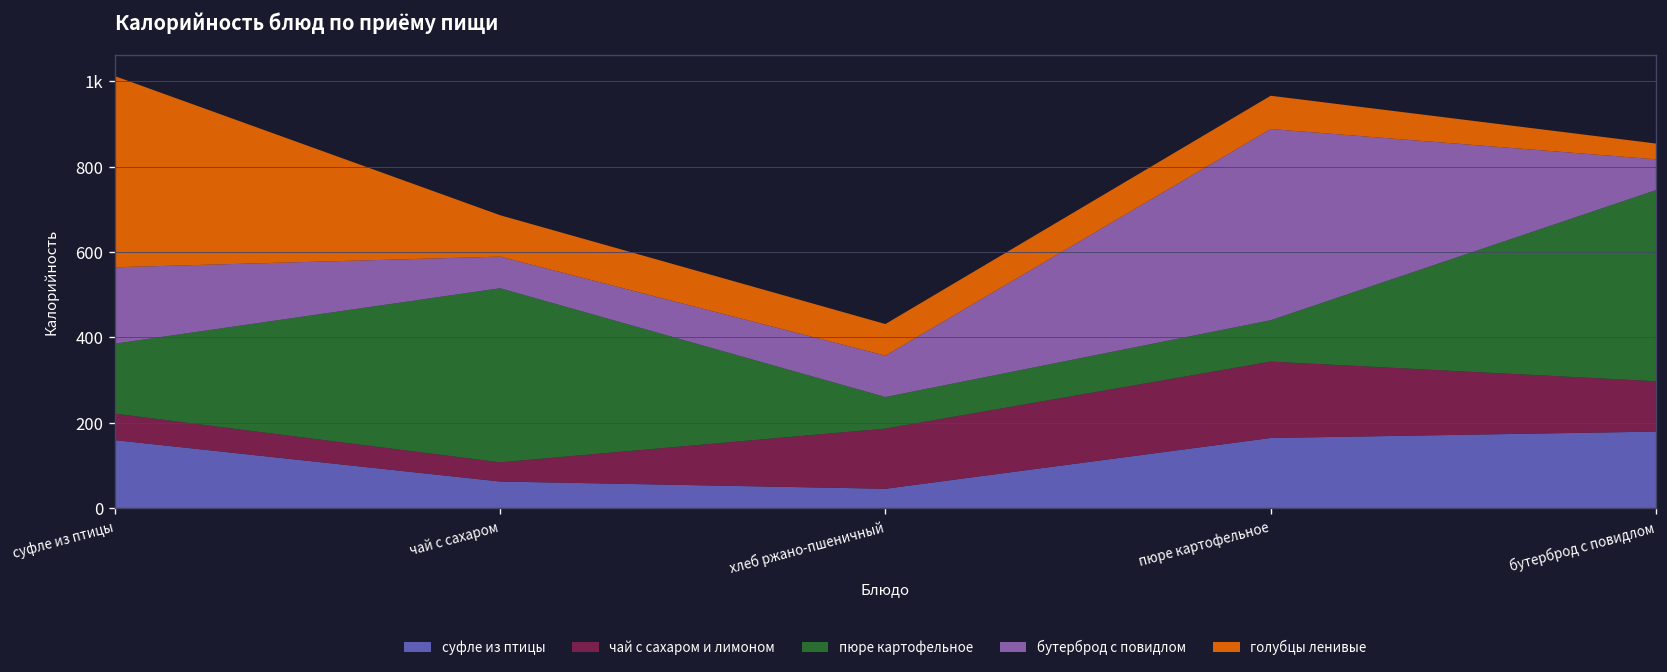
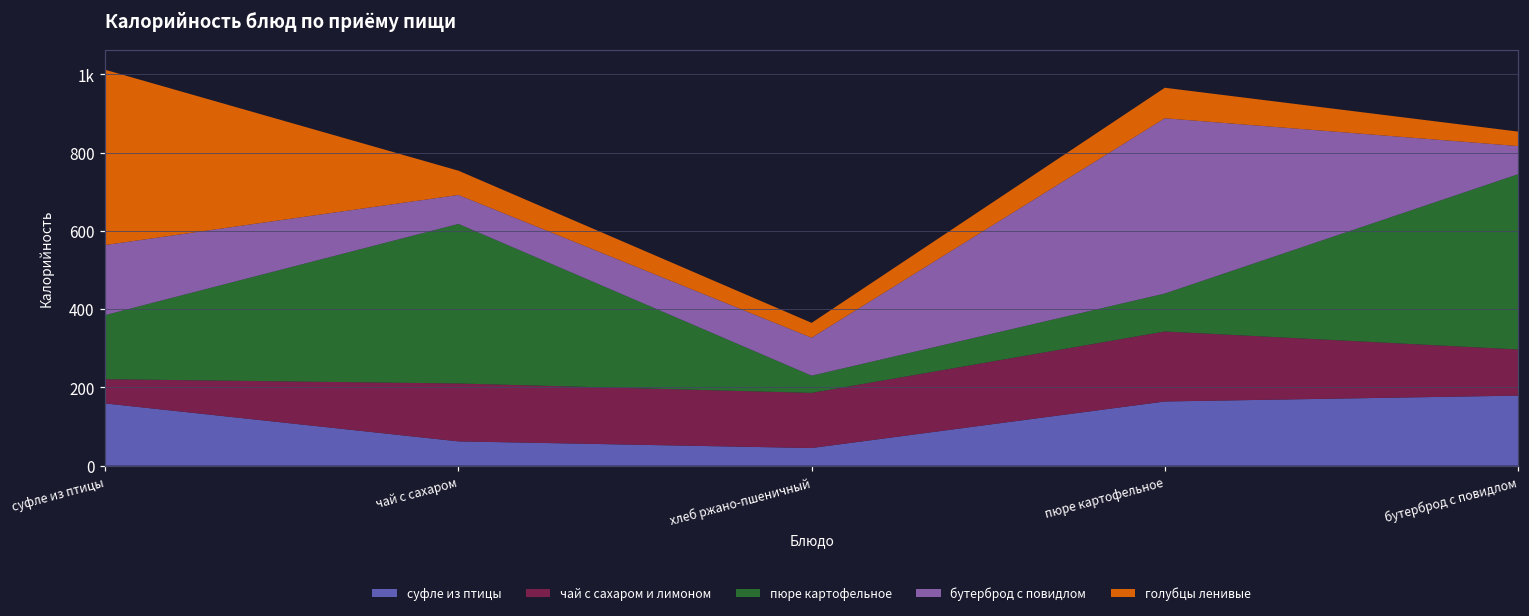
  {
    "чай с сахаром и лимоном": {
      "суфле из птицы": 60,
-     "чай с сахаром": 50,
+     "чай с сахаром": 150,
      "хлеб ржано-пшеничный": 140,
      "пюре картофельное": 180,
      "бутерброд с повидлом": 120
    },
    "пюре картофельное": {
      "суфле из птицы": 160,
      "чай с сахаром": 410,
-     "хлеб ржано-пшеничный": 70,
+     "хлеб ржано-пшеничный": 40,
      "пюре картофельное": 100,
      "бутерброд с повидлом": 450
    },
    "голубцы ленивые": {
      "суфле из птицы": 450,
-     "чай с сахаром": 100,
-     "хлеб ржано-пшеничный": 70,
+     "чай с сахаром": 60,
+     "хлеб ржано-пшеничный": 40,
      "пюре картофельное": 80,
      "бутерброд с повидлом": 40
    }
  }
